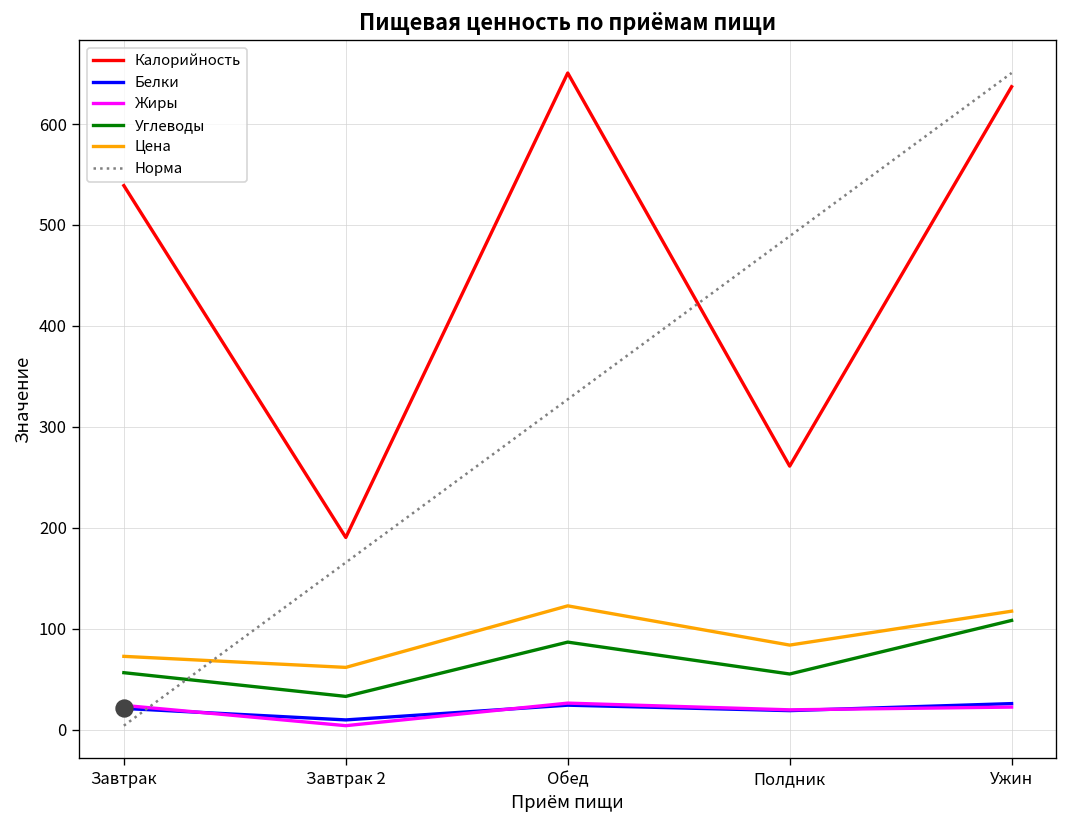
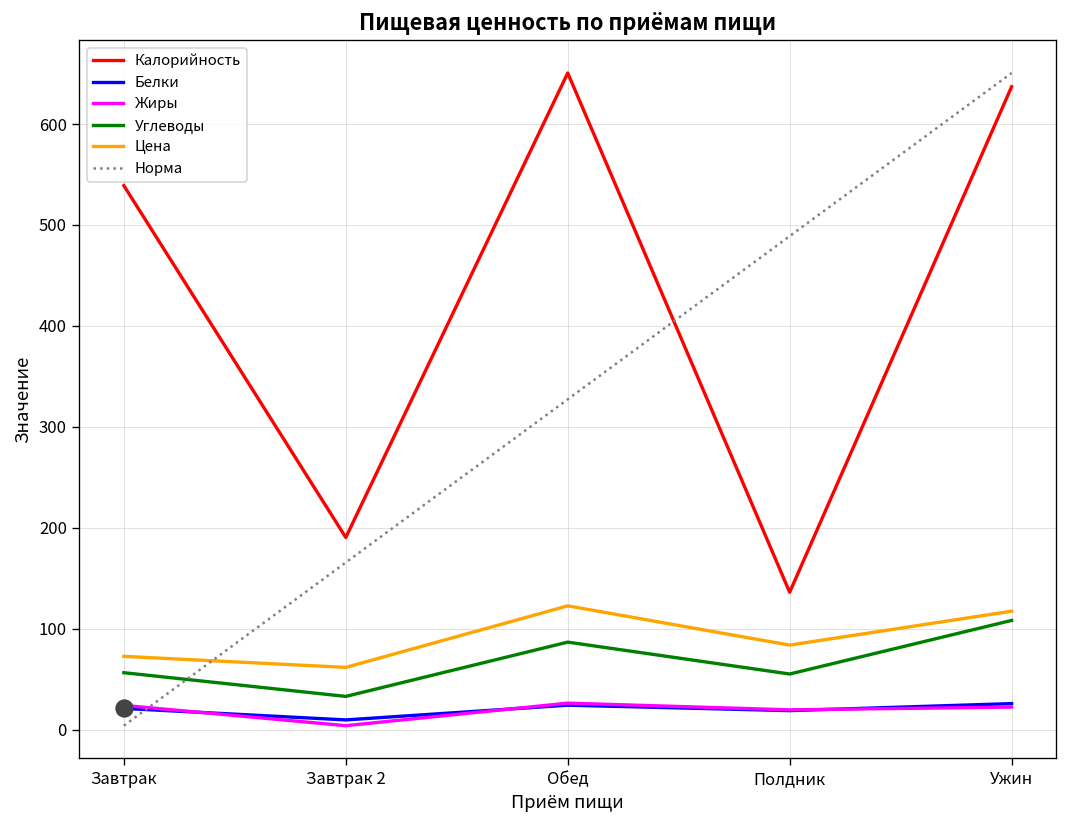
  {
    "Калорийность": {
      "Завтрак 2": 190,
      "Обед": 650,
-     "Полдник": 260,
+     "Полдник": 140,
      "Ужин": 640
    },
    "Белки": {
      "Завтрак 2": 10,
      "Ужин": 30
    },
    "Жиры": {
      "Завтрак 2": 0,
      "Ужин": 20
    },
    "Углеводы": {
      "Завтрак": 60,
      "Завтрак 2": 30,
      "Обед": 90,
      "Полдник": 60,
      "Ужин": 110
    },
    "Цена": {
      "Завтрак": 70,
      "Завтрак 2": 60,
      "Обед": 120,
      "Полдник": 80,
      "Ужин": 120
    },
    "Норма": {
      "Завтрак": 0,
      "Завтрак 2": 170,
      "Обед": 330,
      "Полдник": 490,
      "Ужин": 650
    }
  }
